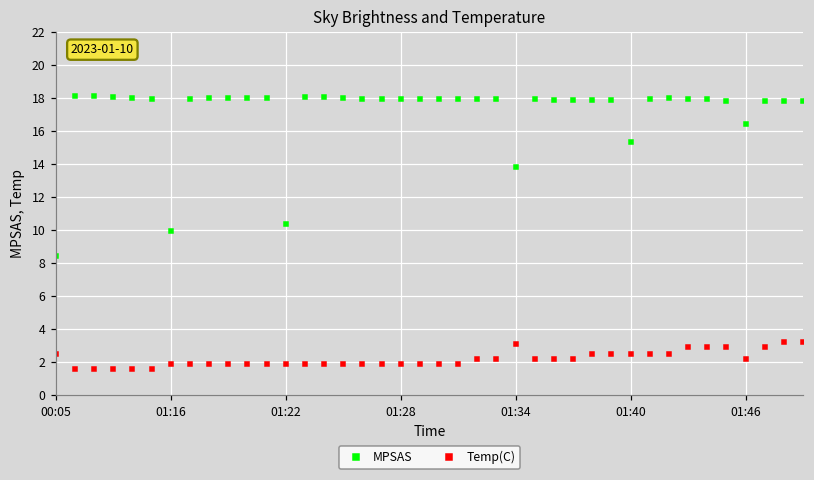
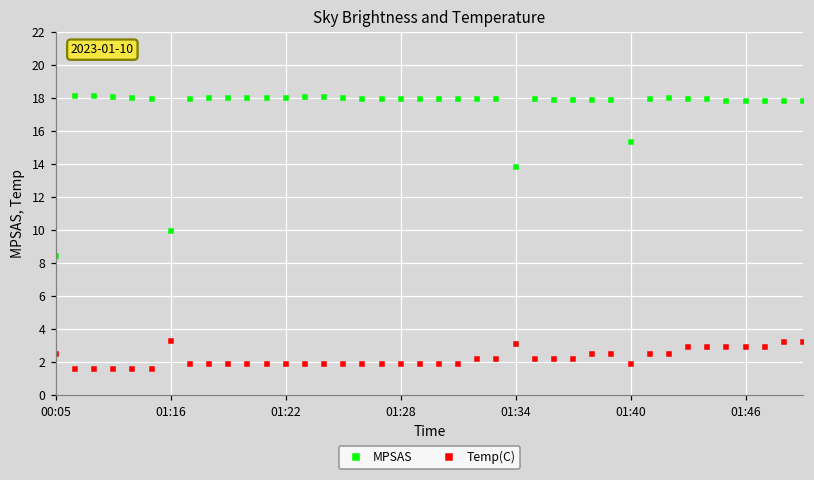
  {
    "MPSAS": {
      "00:05": 8.4,
      "01:16": 10.0,
-     "01:22": 10.4,
+     "01:22": 18.0,
      "01:28": 18.0,
      "01:34": 13.8,
      "01:40": 15.3,
-     "01:46": 16.5
+     "01:46": 17.8
    },
    "Temp(C)": {
      "00:05": 2.5,
-     "01:16": 1.9,
+     "01:16": 3.3,
      "01:22": 1.9,
      "01:28": 1.9,
      "01:34": 3.1,
-     "01:40": 2.5,
-     "01:46": 2.2
+     "01:40": 1.9,
+     "01:46": 2.9
    }
  }
